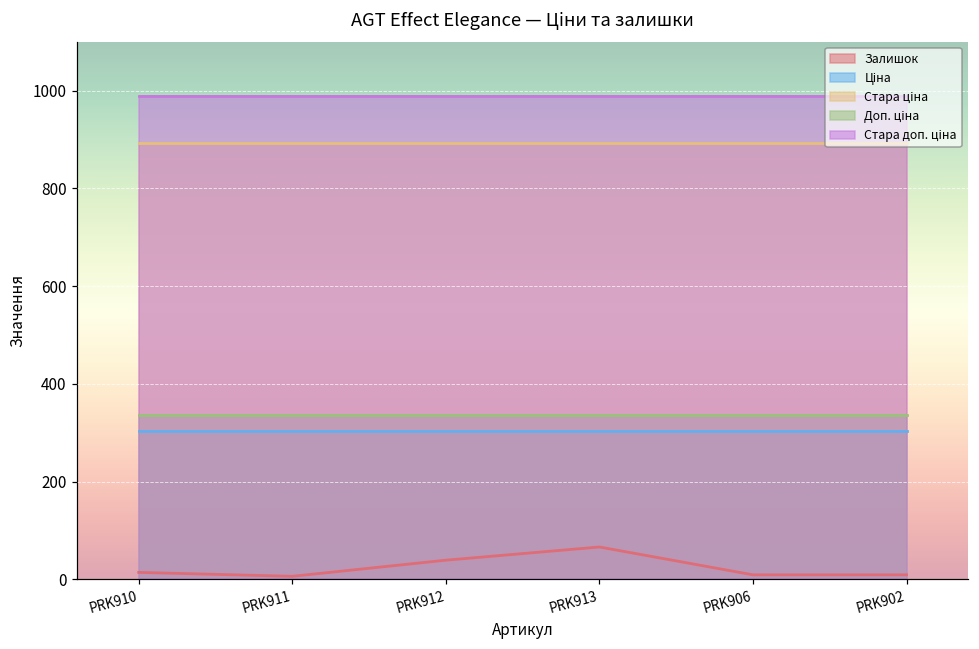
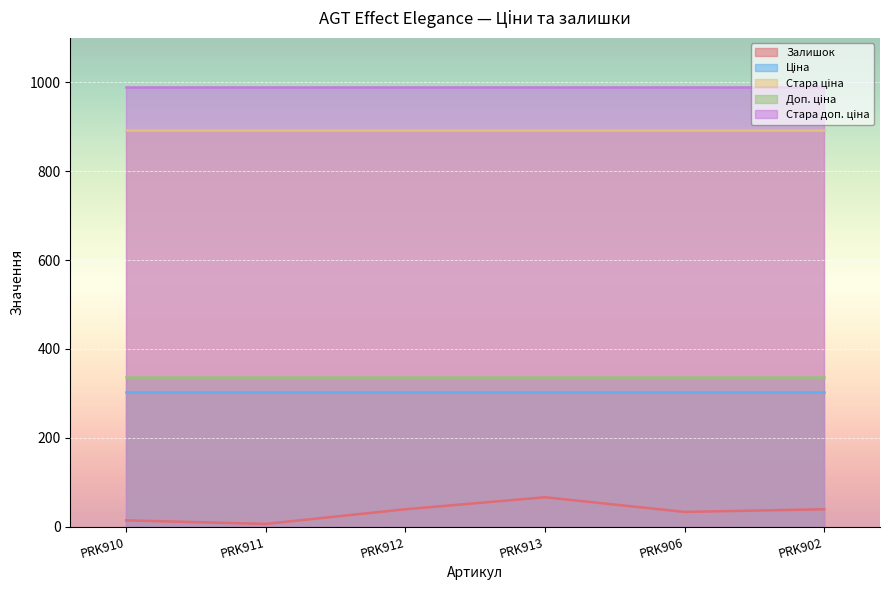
  {
    "Залишок": {
      "PRK910": 10,
      "PRK911": 10,
      "PRK912": 40,
      "PRK913": 70,
-     "PRK906": 10,
-     "PRK902": 10
+     "PRK906": 30,
+     "PRK902": 40
    },
    "Ціна": {
      "PRK910": 300,
      "PRK911": 300,
      "PRK912": 300,
      "PRK913": 300,
      "PRK906": 300,
      "PRK902": 300
    },
    "Стара ціна": {
      "PRK910": 890,
      "PRK911": 890,
      "PRK912": 890,
      "PRK913": 890,
      "PRK906": 890,
      "PRK902": 890
    },
    "Доп. ціна": {
      "PRK910": 340,
      "PRK911": 340,
      "PRK912": 340,
      "PRK913": 340,
      "PRK906": 340,
      "PRK902": 340
    },
    "Стара доп. ціна": {
      "PRK910": 990,
      "PRK911": 990,
      "PRK912": 990,
      "PRK913": 990,
      "PRK906": 990
    }
  }
